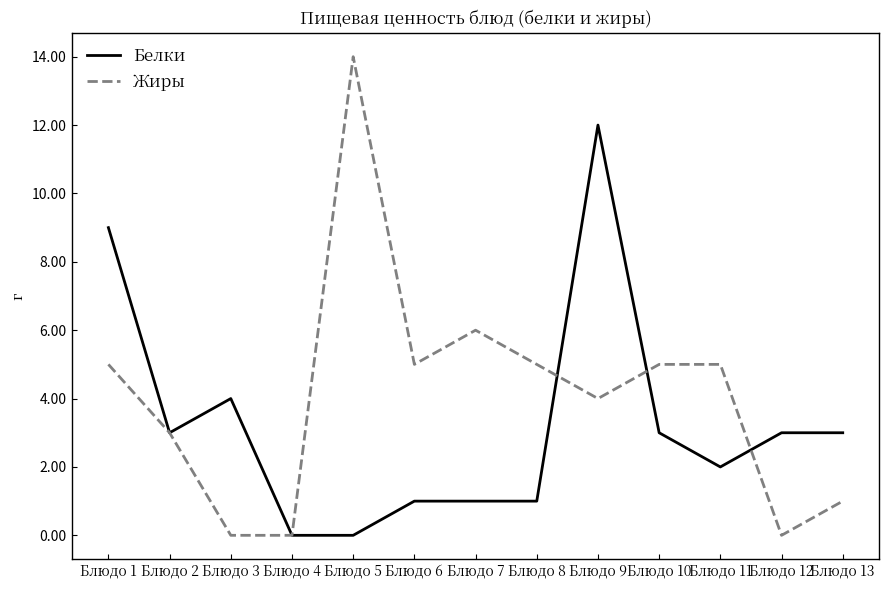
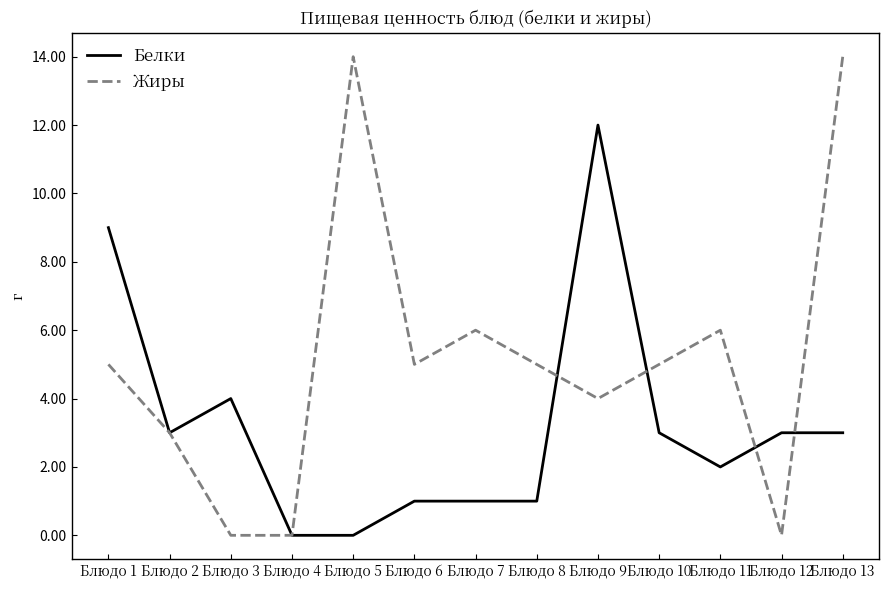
  {
    "Белки": {
      "Блюдо 1": 9,
      "Блюдо 3": 4,
      "Блюдо 5": 0,
      "Блюдо 6": 1,
      "Блюдо 7": 1,
      "Блюдо 8": 1,
      "Блюдо 9": 12,
      "Блюдо 10": 3,
      "Блюдо 11": 2,
      "Блюдо 12": 3,
      "Блюдо 13": 3
    },
    "Жиры": {
      "Блюдо 1": 5,
      "Блюдо 3": 0,
      "Блюдо 5": 14,
      "Блюдо 6": 5,
      "Блюдо 7": 6,
      "Блюдо 8": 5,
      "Блюдо 9": 4,
      "Блюдо 10": 5,
-     "Блюдо 11": 5,
+     "Блюдо 11": 6,
      "Блюдо 12": 0,
-     "Блюдо 13": 1
+     "Блюдо 13": 14
    }
  }
